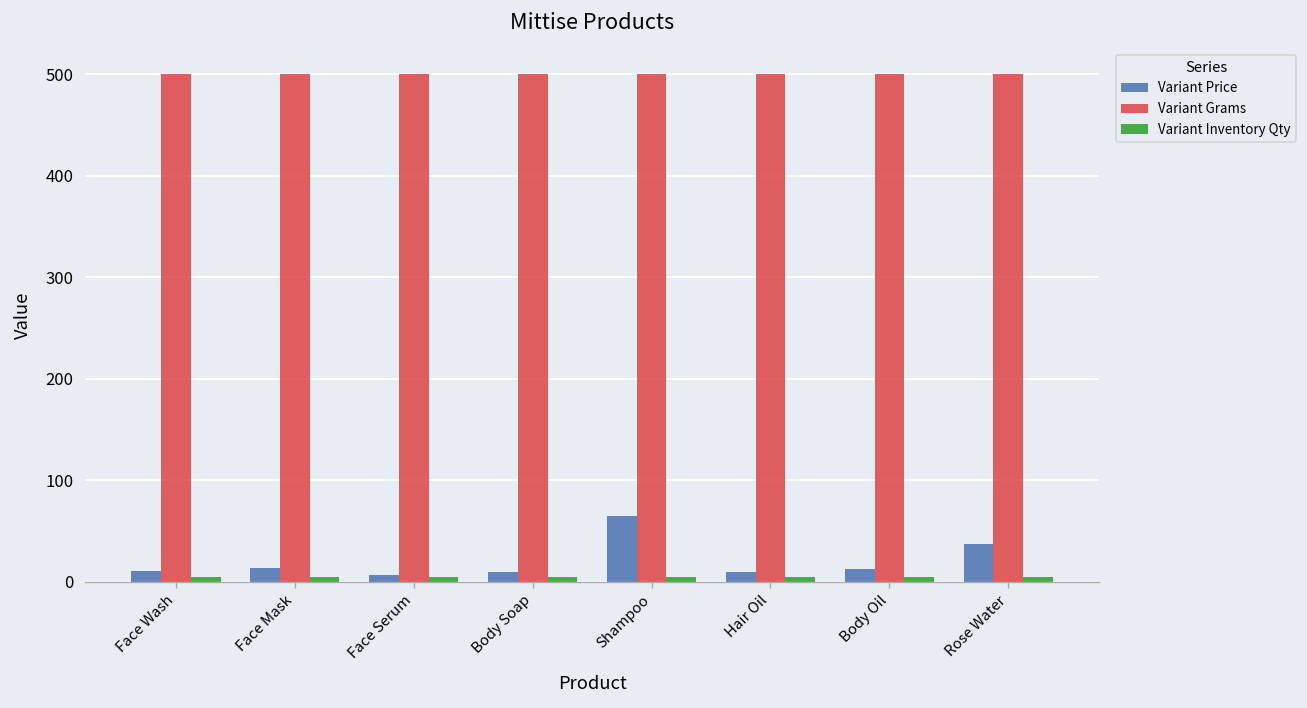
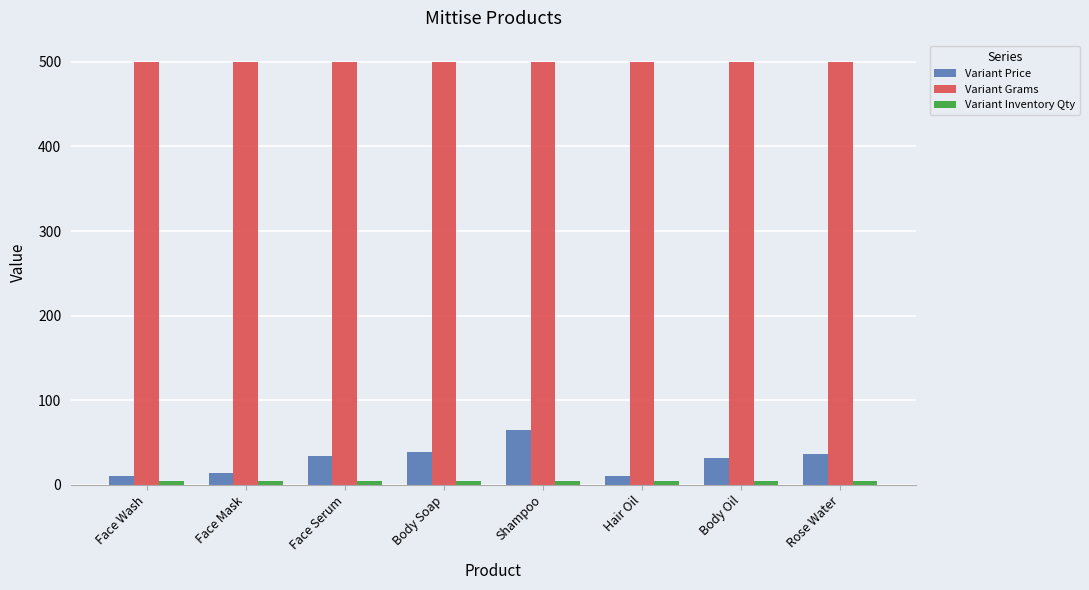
  {
    "Variant Price": {
      "Face Wash": 10,
      "Face Mask": 10,
-     "Face Serum": 10,
-     "Body Soap": 10,
+     "Face Serum": 30,
+     "Body Soap": 40,
      "Shampoo": 70,
      "Hair Oil": 10,
-     "Body Oil": 10,
+     "Body Oil": 30,
      "Rose Water": 40
    },
    "Variant Grams": {
      "Face Wash": 500,
      "Face Mask": 500,
      "Face Serum": 500,
      "Body Soap": 500,
      "Shampoo": 500,
      "Hair Oil": 500,
      "Body Oil": 500,
      "Rose Water": 500
    },
    "Variant Inventory Qty": {
      "Face Wash": 10,
      "Face Mask": 10,
      "Face Serum": 10,
      "Body Soap": 10,
      "Shampoo": 10,
      "Hair Oil": 10,
      "Body Oil": 10,
      "Rose Water": 10
    }
  }
